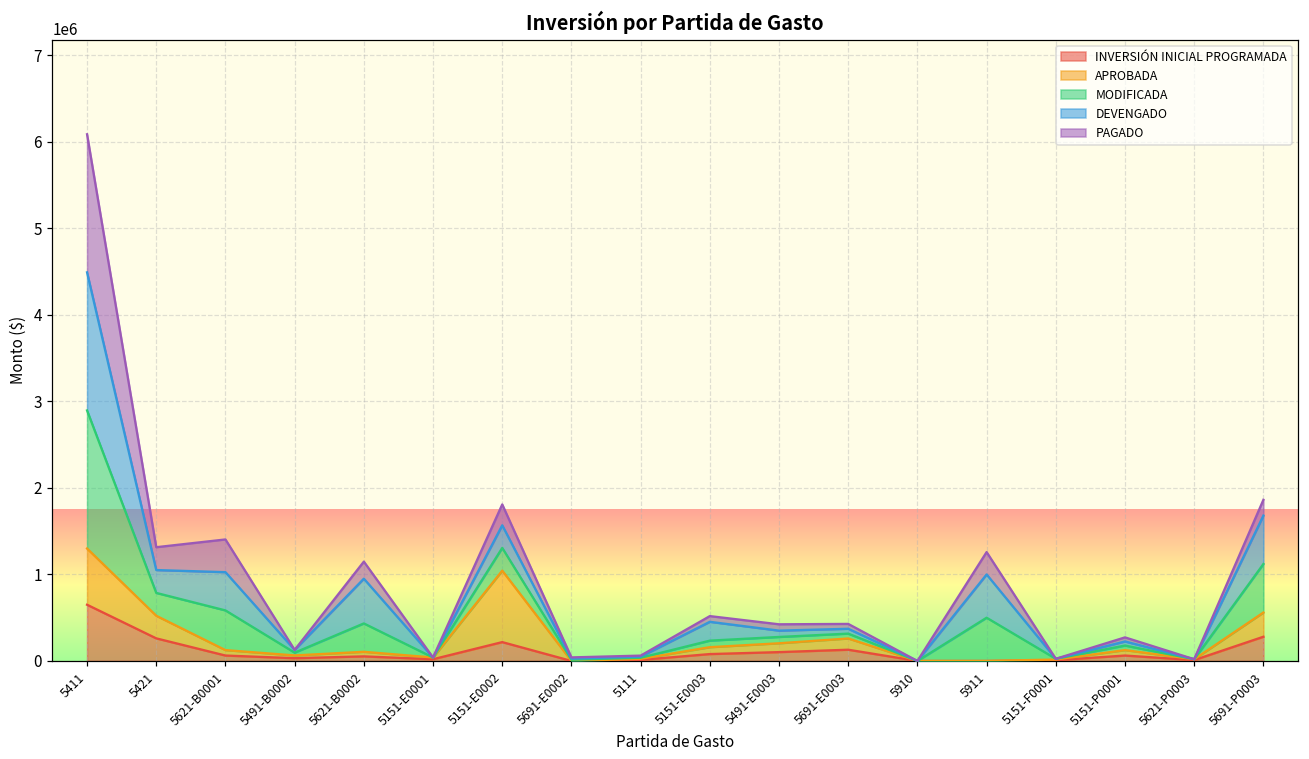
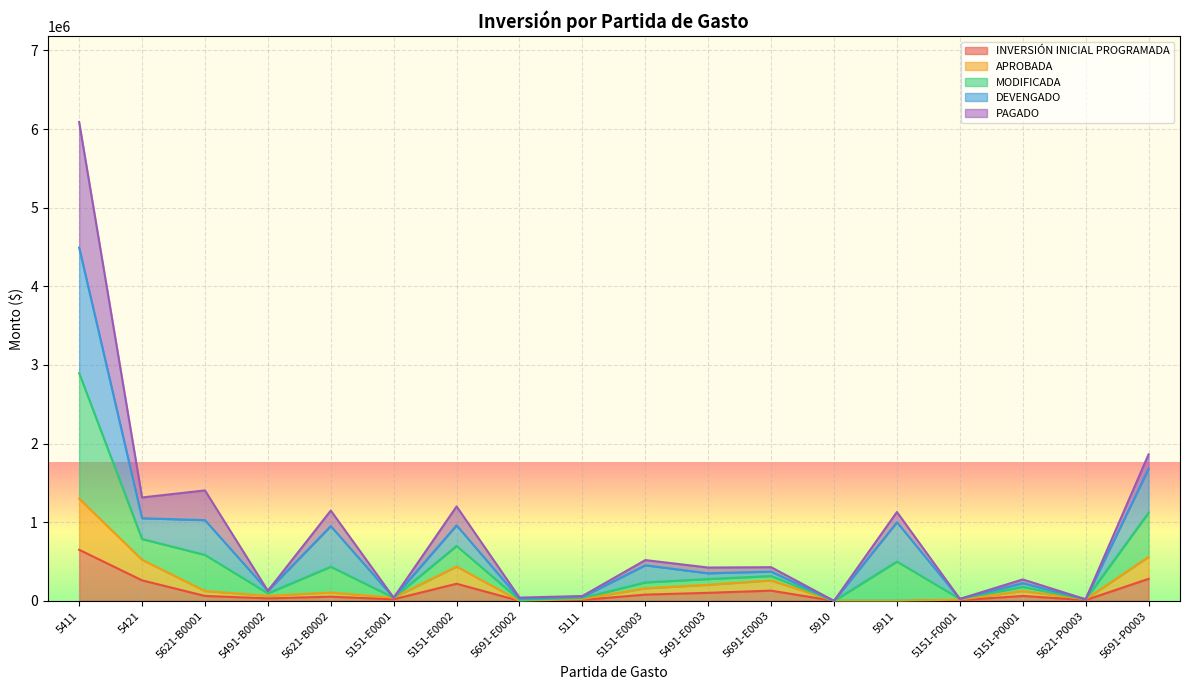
  {
    "INVERSIÓN INICIAL PROGRAMADA": {
      "5411": 700000,
      "5421": 300000,
      "5621-B0001": 100000,
      "5491-B0002": 0,
      "5621-B0002": 100000,
      "5151-E0002": 200000,
      "5151-E0003": 100000,
      "5491-E0003": 100000,
      "5691-E0003": 100000,
      "5151-P0001": 100000,
      "5691-P0003": 300000
    },
    "APROBADA": {
      "5411": 700000,
      "5421": 300000,
      "5621-B0001": 100000,
      "5621-B0002": 100000,
-     "5151-E0002": 800000,
+     "5151-E0002": 200000,
      "5151-E0003": 100000,
      "5491-E0003": 100000,
      "5691-E0003": 100000,
      "5151-P0001": 100000,
      "5691-P0003": 300000
    },
    "MODIFICADA": {
      "5411": 1600000,
      "5421": 300000,
      "5621-B0001": 500000,
      "5621-B0002": 300000,
      "5151-E0002": 300000,
      "5151-E0003": 100000,
      "5491-E0003": 100000,
      "5691-E0003": 100000,
      "5911": 500000,
      "5151-P0001": 100000,
      "5691-P0003": 600000
    },
    "DEVENGADO": {
      "5411": 1600000,
      "5421": 300000,
      "5621-B0001": 400000,
      "5621-B0002": 500000,
      "5151-E0002": 300000,
      "5151-E0003": 200000,
      "5491-E0003": 100000,
      "5691-E0003": 100000,
      "5911": 500000,
      "5151-P0001": 0,
      "5691-P0003": 600000
    },
    "PAGADO": {
      "5411": 1600000,
      "5421": 300000,
      "5621-B0001": 400000,
      "5621-B0002": 200000,
      "5151-E0002": 200000,
      "5151-E0003": 100000,
      "5491-E0003": 100000,
      "5691-E0003": 100000,
-     "5911": 300000,
+     "5911": 100000,
      "5151-P0001": 0,
      "5691-P0003": 200000
    }
  }
